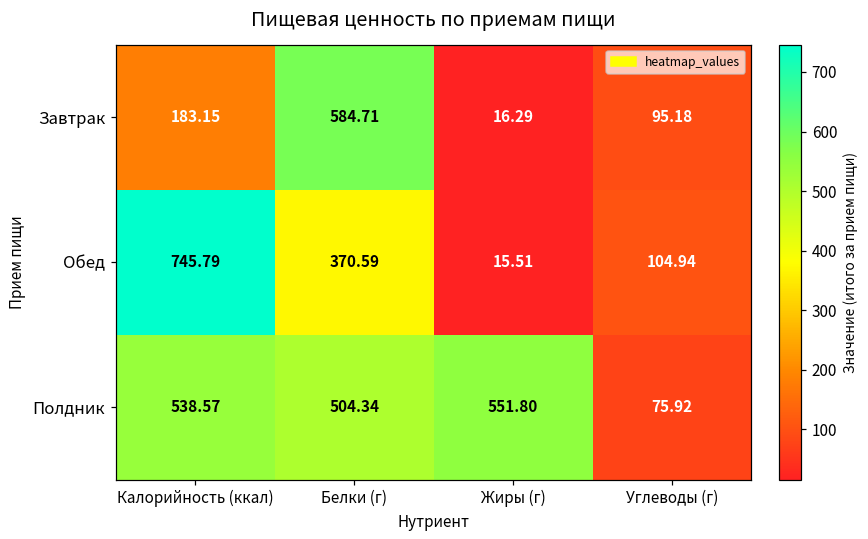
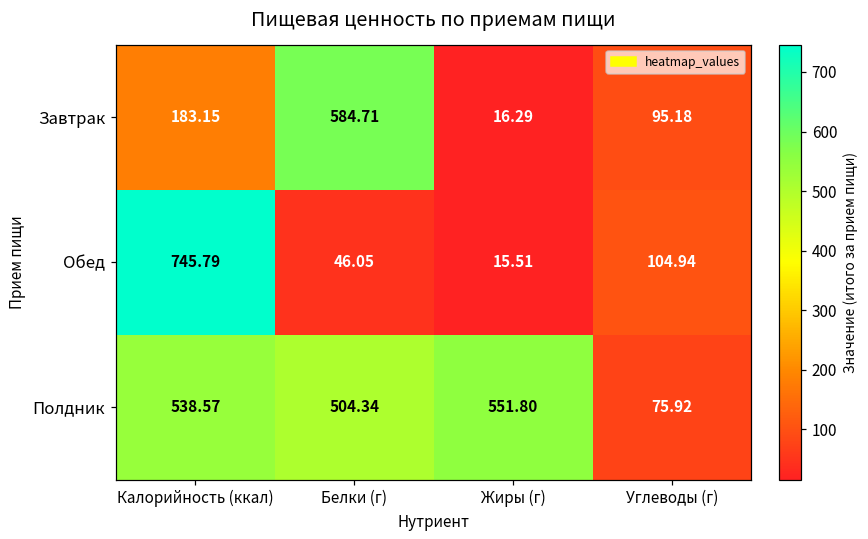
  {
    "Завтрак": {
      "Калорийность (ккал)": 183.15,
      "Белки (г)": 584.71,
      "Жиры (г)": 16.29,
      "Углеводы (г)": 95.18
    },
    "Обед": {
      "Калорийность (ккал)": 745.79,
-     "Белки (г)": 370.59,
+     "Белки (г)": 46.05,
      "Жиры (г)": 15.51,
      "Углеводы (г)": 104.94
    },
    "Полдник": {
      "Калорийность (ккал)": 538.57,
      "Белки (г)": 504.34,
      "Жиры (г)": 551.80,
      "Углеводы (г)": 75.92
    }
  }
